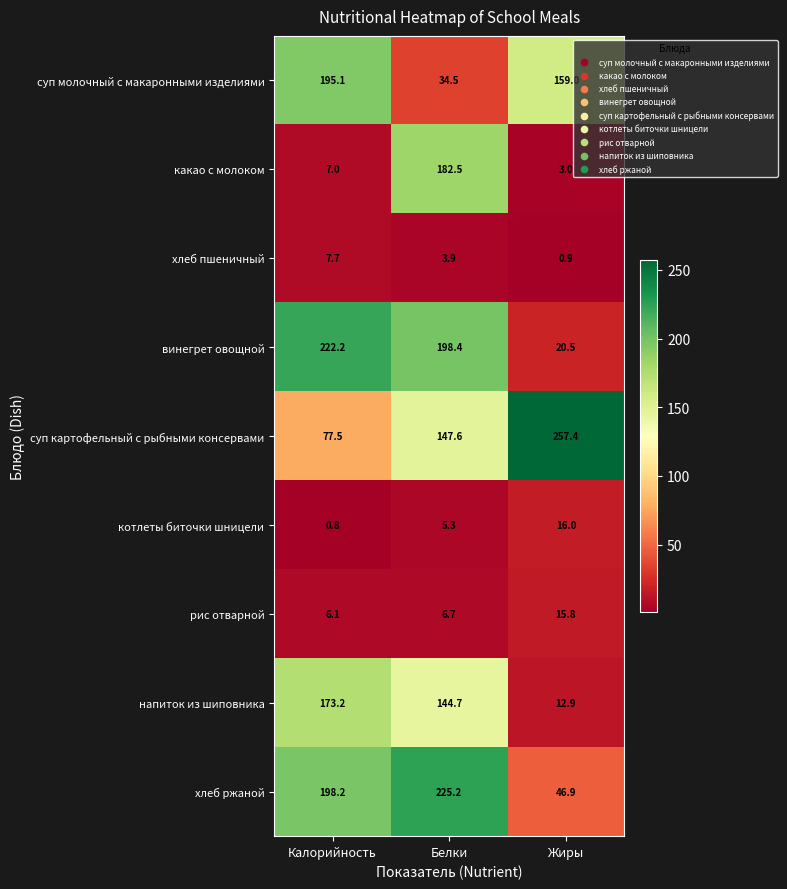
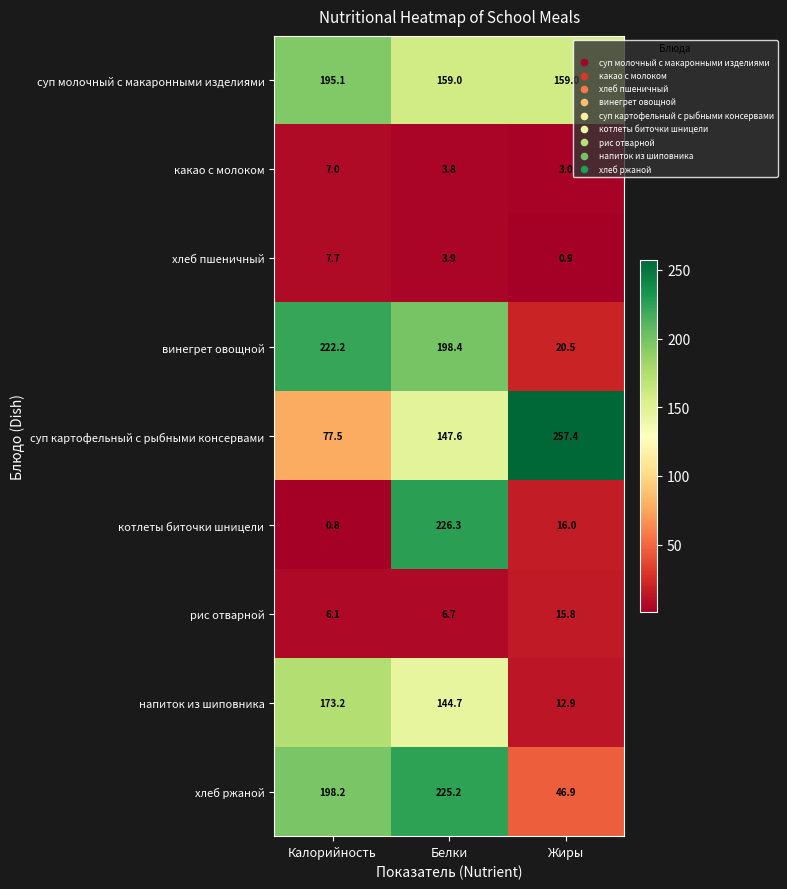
  {
    "суп молочный с макаронными изделиями": {
      "Калорийность": 195.1,
-     "Белки": 34.5
+     "Белки": 159.0
    },
    "какао с молоком": {
      "Калорийность": 7.0,
-     "Белки": 182.5
+     "Белки": 3.8
    },
    "хлеб пшеничный": {
      "Калорийность": 7.7,
      "Белки": 3.9,
      "Жиры": 0.9
    },
    "винегрет овощной": {
      "Калорийность": 222.2,
      "Белки": 198.4,
      "Жиры": 20.5
    },
    "суп картофельный с рыбными консервами": {
      "Калорийность": 77.5,
      "Белки": 147.6,
      "Жиры": 257.4
    },
    "котлеты биточки шницели": {
      "Калорийность": 0.8,
-     "Белки": 5.3,
+     "Белки": 226.3,
      "Жиры": 16.0
    },
    "рис отварной": {
      "Калорийность": 6.1,
      "Белки": 6.7,
      "Жиры": 15.8
    },
    "напиток из шиповника": {
      "Калорийность": 173.2,
      "Белки": 144.7,
      "Жиры": 12.9
    },
    "хлеб ржаной": {
      "Калорийность": 198.2,
      "Белки": 225.2,
      "Жиры": 46.9
    }
  }
